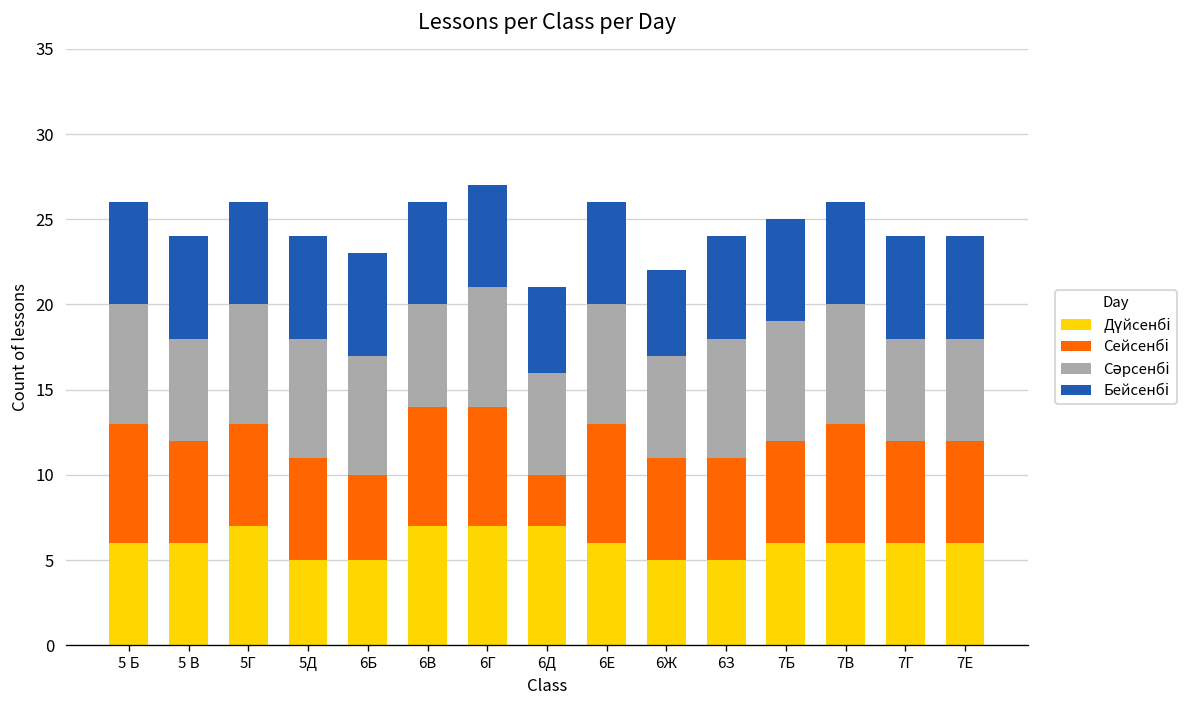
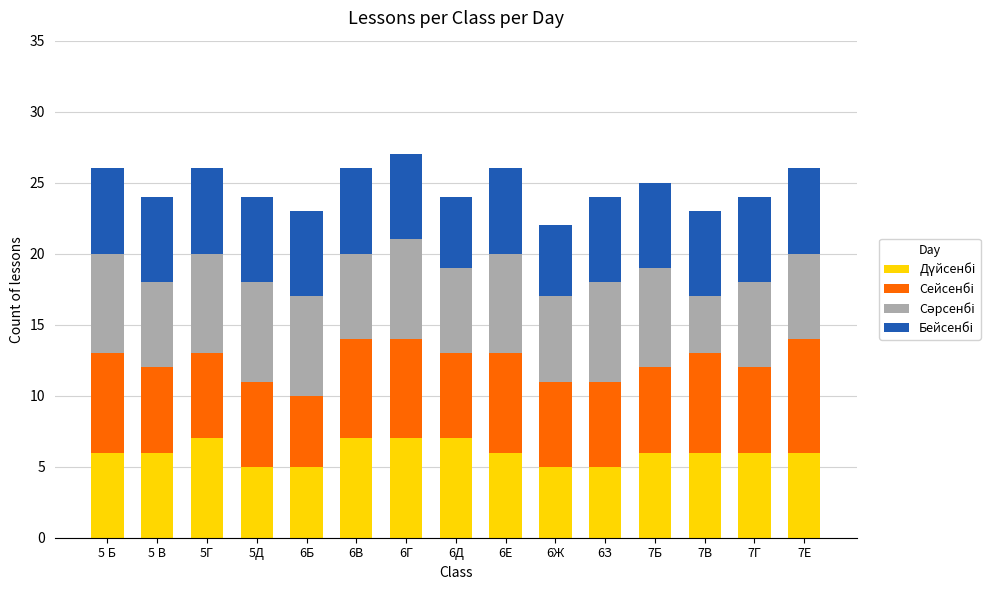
  {
    "Дүйсенбі": {
      "5 Б": 6,
      "5 В": 6,
      "5Г": 7,
      "5Д": 5,
      "6Б": 5,
      "6В": 7,
      "6Г": 7,
      "6Д": 7,
      "6Е": 6,
      "6Ж": 5,
      "6З": 5,
      "7Б": 6,
      "7В": 6,
      "7Г": 6,
      "7Е": 6
    },
    "Сейсенбі": {
      "5 Б": 7,
      "5 В": 6,
      "5Г": 6,
      "5Д": 6,
      "6Б": 5,
      "6В": 7,
      "6Г": 7,
-     "6Д": 3,
+     "6Д": 6,
      "6Е": 7,
      "6Ж": 6,
      "6З": 6,
      "7Б": 6,
      "7В": 7,
      "7Г": 6,
-     "7Е": 6
+     "7Е": 8
    },
    "Сәрсенбі": {
      "5 Б": 7,
      "5 В": 6,
      "5Г": 7,
      "5Д": 7,
      "6Б": 7,
      "6В": 6,
      "6Г": 7,
      "6Д": 6,
      "6Е": 7,
      "6Ж": 6,
      "6З": 7,
      "7Б": 7,
-     "7В": 7,
+     "7В": 4,
      "7Г": 6,
      "7Е": 6
    },
    "Бейсенбі": {
      "5 Б": 6,
      "5 В": 6,
      "5Г": 6,
      "5Д": 6,
      "6Б": 6,
      "6В": 6,
      "6Г": 6,
      "6Д": 5,
      "6Е": 6,
      "6Ж": 5,
      "6З": 6,
      "7Б": 6,
      "7В": 6,
      "7Г": 6,
      "7Е": 6
    }
  }
